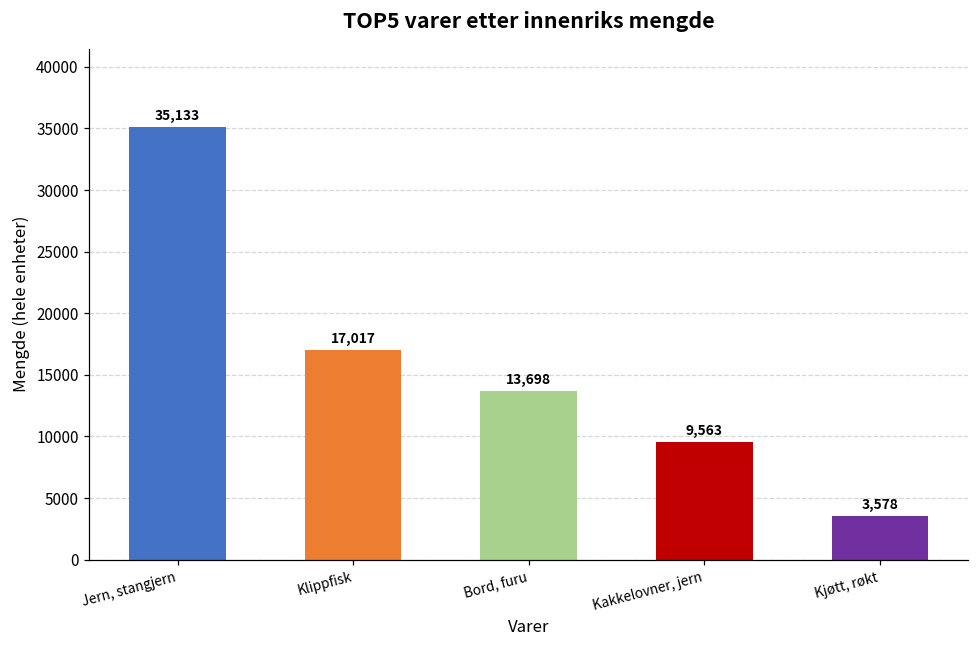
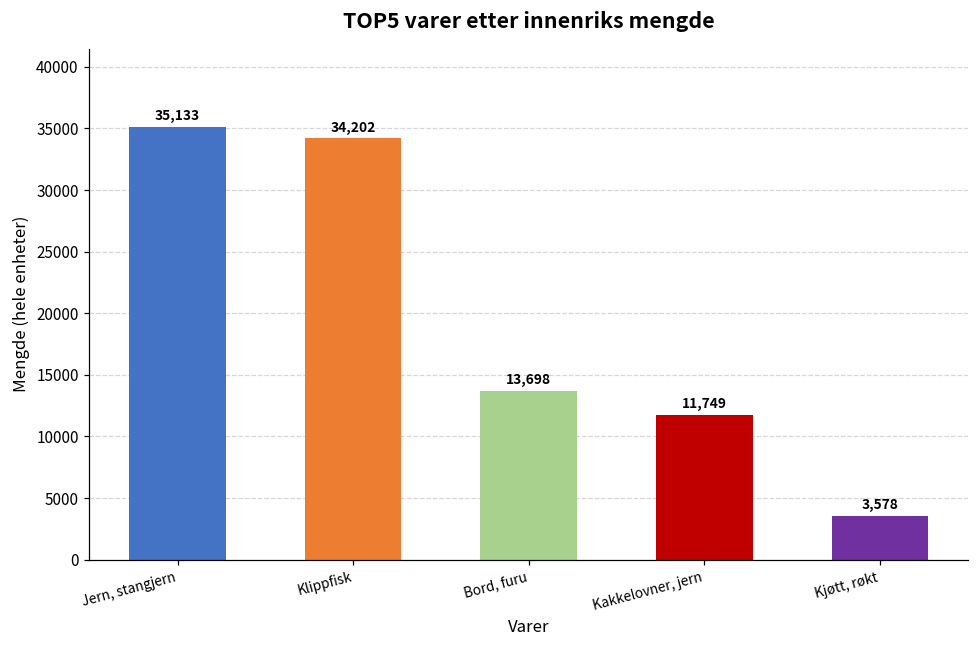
  {
    "Jern, stangjern": "35,133",
-   "Klippfisk": "17,017",
+   "Klippfisk": "34,202",
    "Bord, furu": "13,698",
-   "Kakkelovner, jern": "9,563",
+   "Kakkelovner, jern": "11,749",
    "Kjøtt, røkt": "3,578"
  }
